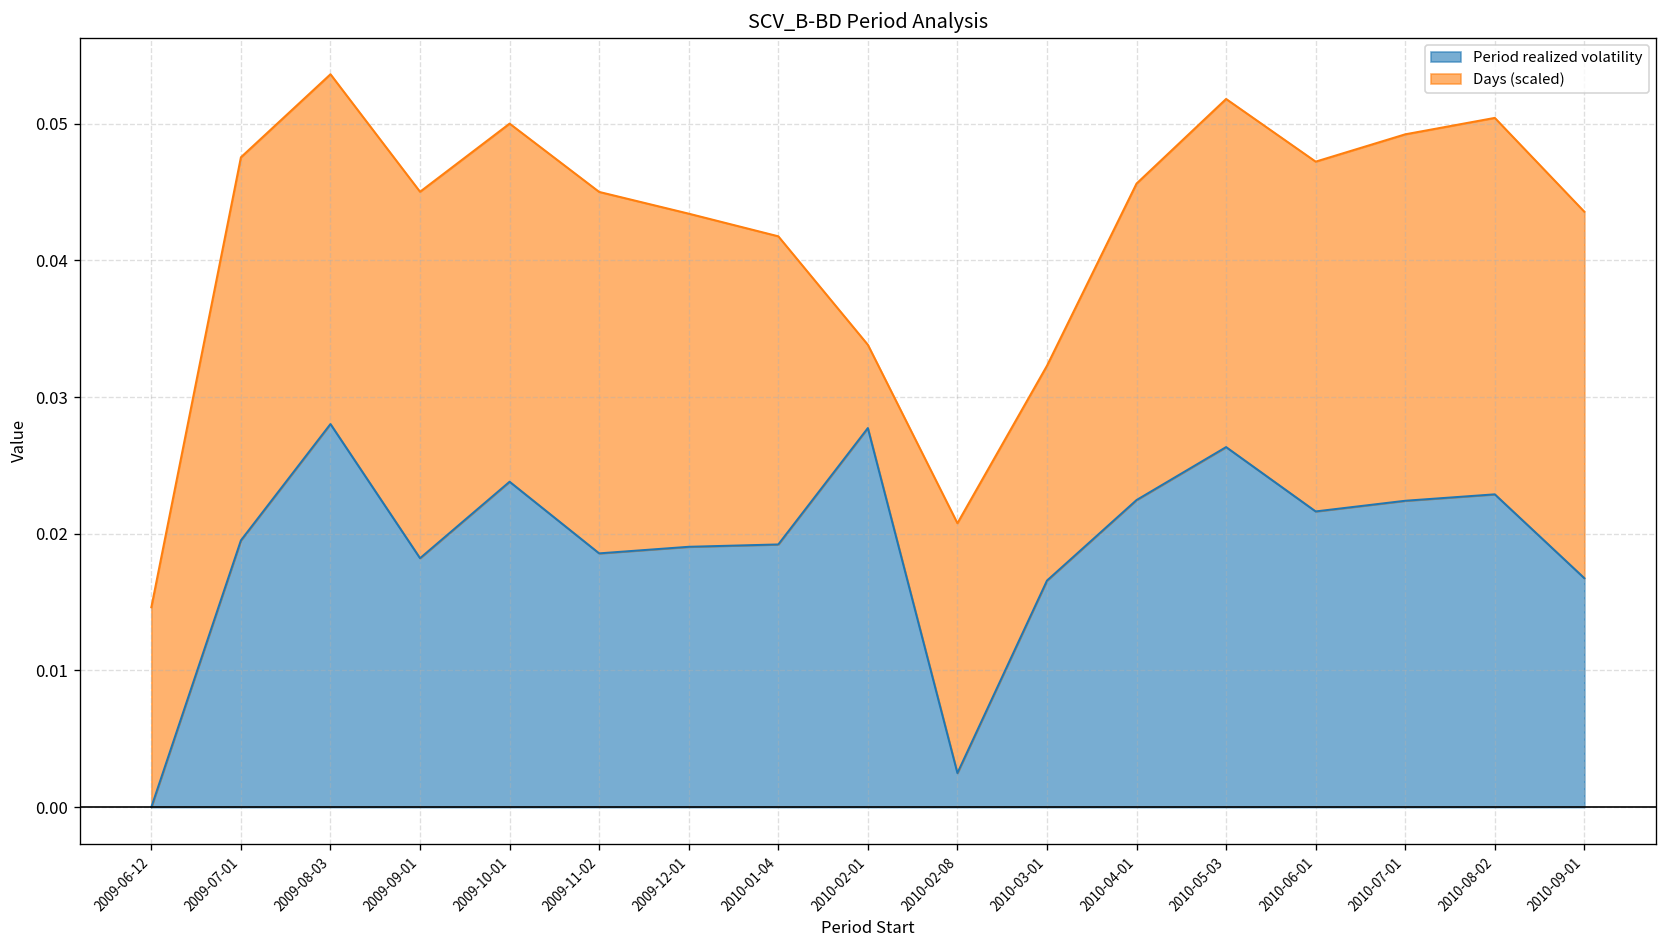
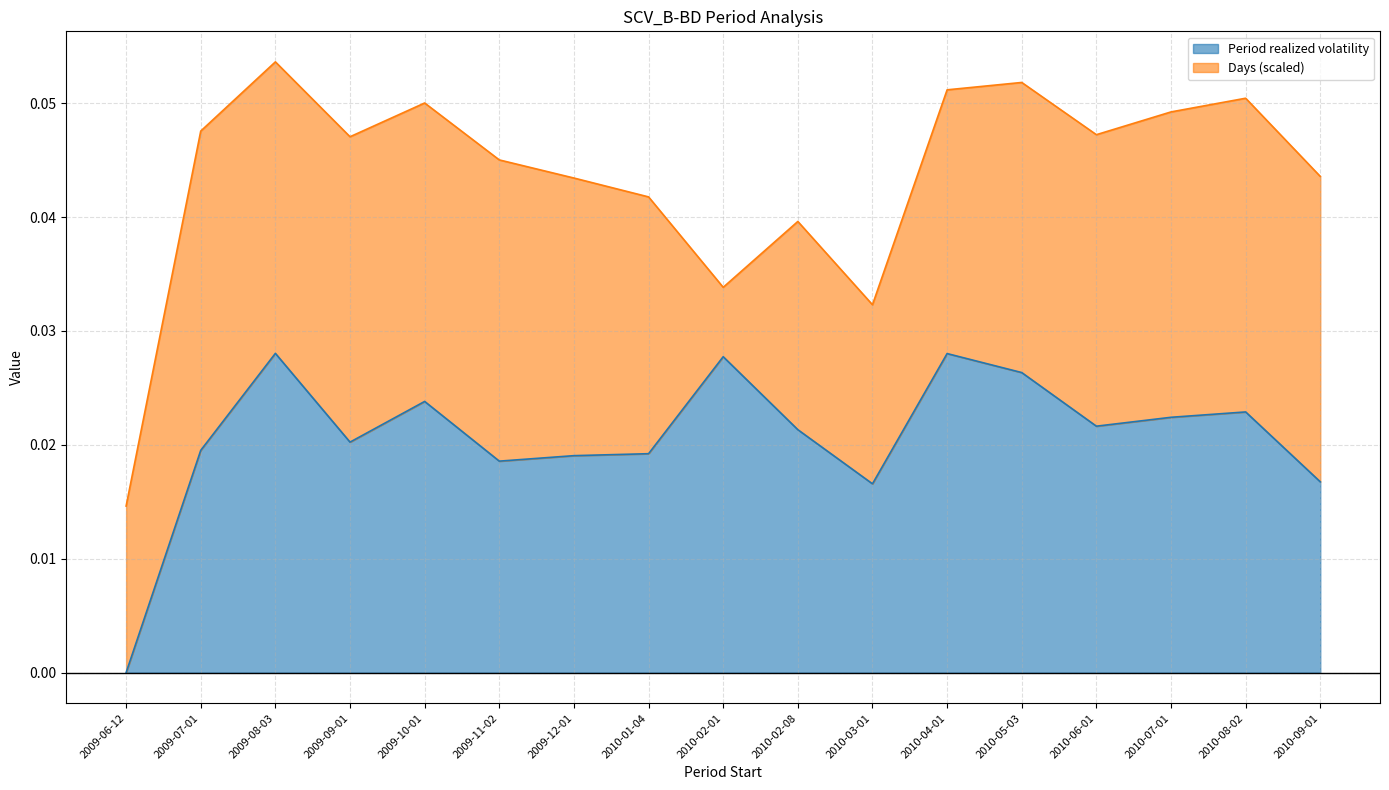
  {
    "Period realized volatility": {
      "2009-06-12": 0.0000,
      "2009-07-01": 0.0195,
      "2009-08-03": 0.0280,
-     "2009-09-01": 0.0182,
+     "2009-09-01": 0.0202,
      "2009-10-01": 0.0238,
      "2009-11-02": 0.0186,
      "2009-12-01": 0.0191,
      "2010-01-04": 0.0192,
      "2010-02-01": 0.0277,
-     "2010-02-08": 0.0025,
+     "2010-02-08": 0.0213,
      "2010-03-01": 0.0166,
-     "2010-04-01": 0.0225,
+     "2010-04-01": 0.0280,
      "2010-05-03": 0.0263,
      "2010-06-01": 0.0216,
      "2010-07-01": 0.0224,
      "2010-08-02": 0.0229,
      "2010-09-01": 0.0168
    },
    "Days (scaled)": {
      "2009-06-12": 0.0146,
      "2009-07-01": 0.0280,
      "2009-08-03": 0.0256,
      "2009-09-01": 0.0268,
      "2009-10-01": 0.0262,
      "2009-11-02": 0.0264,
      "2009-12-01": 0.0244,
      "2010-01-04": 0.0225,
      "2010-02-01": 0.0061,
      "2010-02-08": 0.0183,
      "2010-03-01": 0.0157,
      "2010-04-01": 0.0232,
      "2010-05-03": 0.0255,
      "2010-06-01": 0.0256,
      "2010-07-01": 0.0268,
      "2010-08-02": 0.0275,
      "2010-09-01": 0.0268
    }
  }
